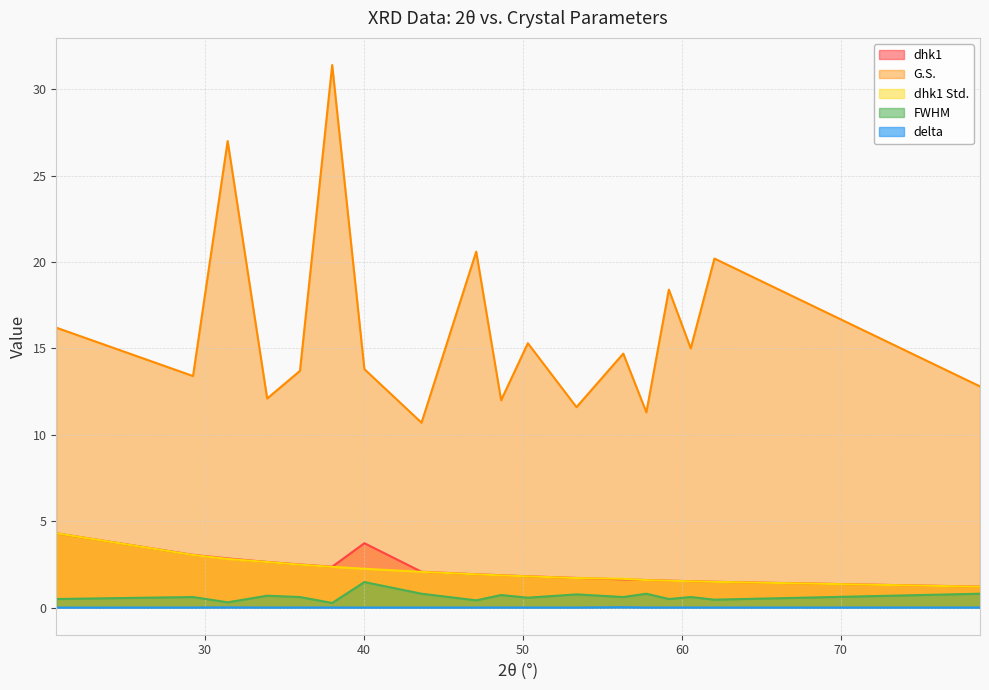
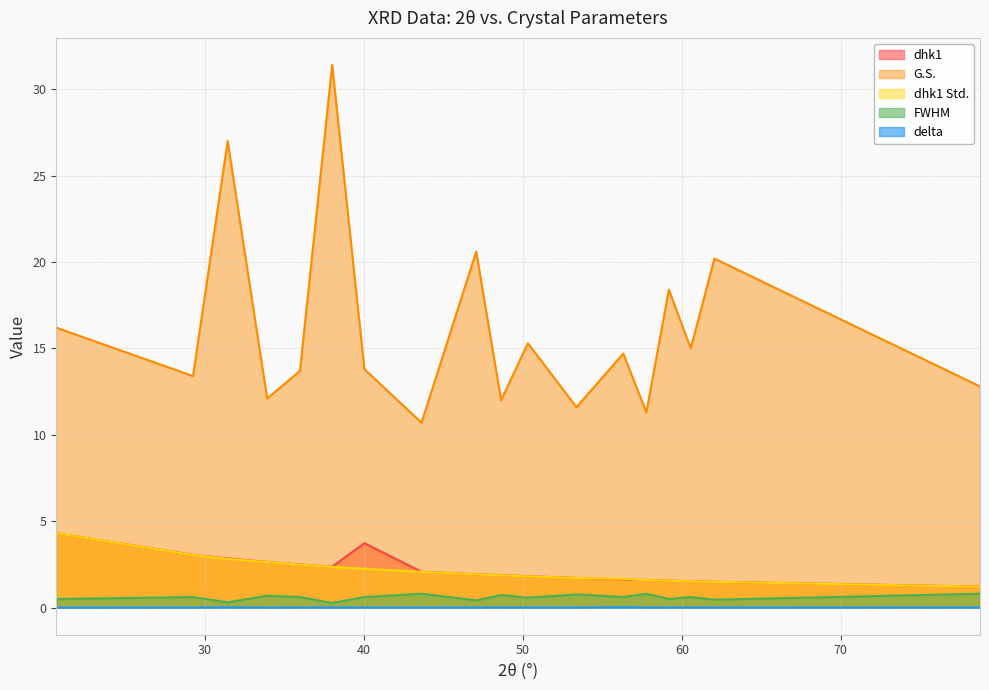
  {
    "dhk1": {
      "40": 3.7
    },
    "FWHM": {
-     "40": 1.5
+     "40": 0.6
    },
    "delta": {
      "40": 0.0
    }
  }
